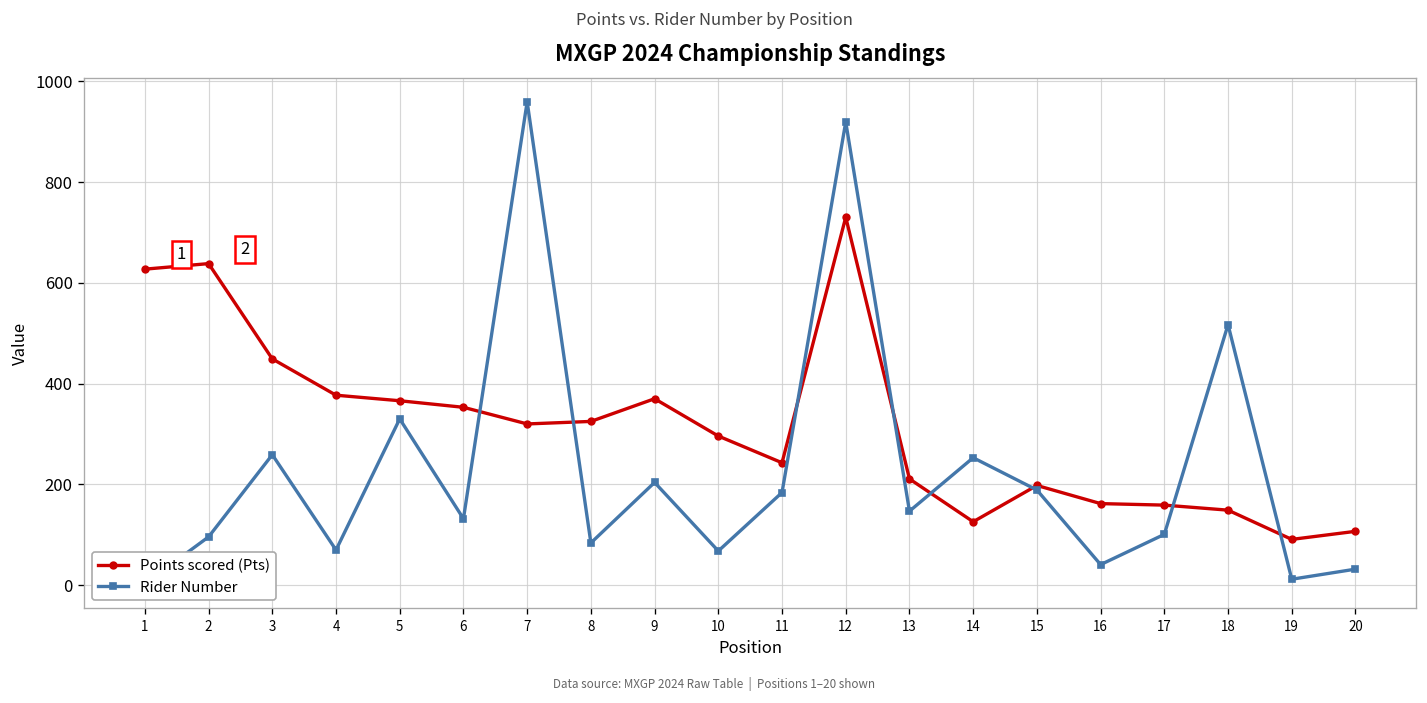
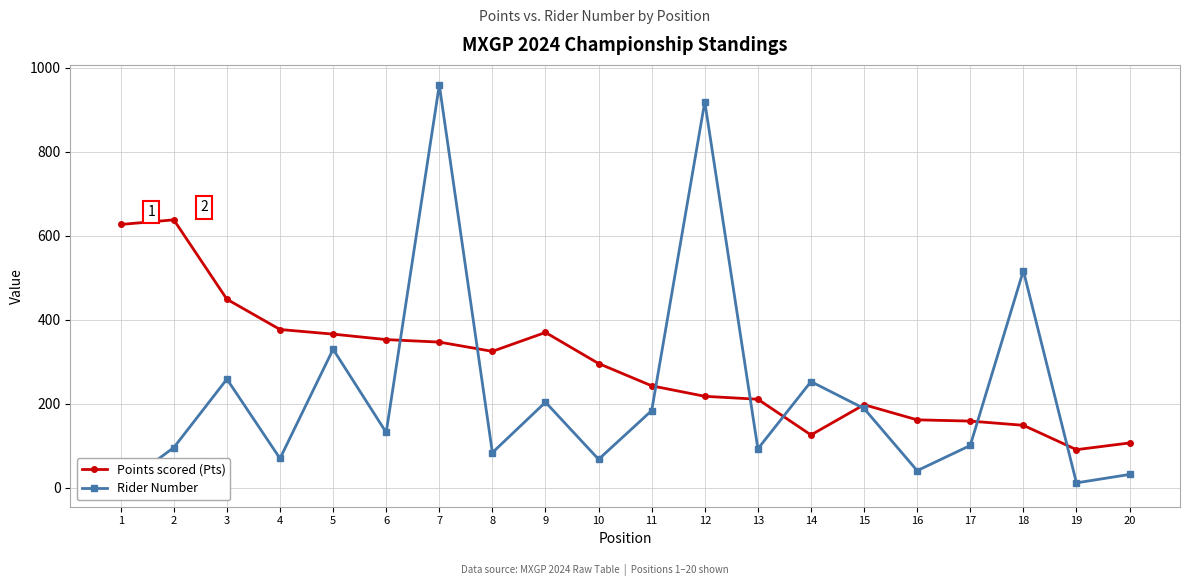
  {
    "Points scored (Pts)": {
      "1": 630,
      "3": 450,
      "4": 380,
      "5": 370,
      "6": 350,
-     "7": 320,
+     "7": 350,
      "8": 330,
      "9": 370,
      "10": 300,
      "11": 240,
-     "12": 730,
+     "12": 220,
      "13": 210,
      "14": 130,
      "15": 200,
      "16": 160,
      "17": 160,
      "18": 150,
      "19": 90,
      "20": 110
    },
    "Rider Number": {
      "2": 100,
      "3": 260,
      "4": 70,
      "5": 330,
      "6": 130,
      "7": 960,
      "8": 80,
      "9": 200,
      "10": 70,
      "11": 180,
      "12": 920,
-     "13": 150,
+     "13": 90,
      "14": 250,
      "15": 190,
      "16": 40,
      "17": 100,
      "18": 520,
      "19": 10,
      "20": 30
    }
  }
